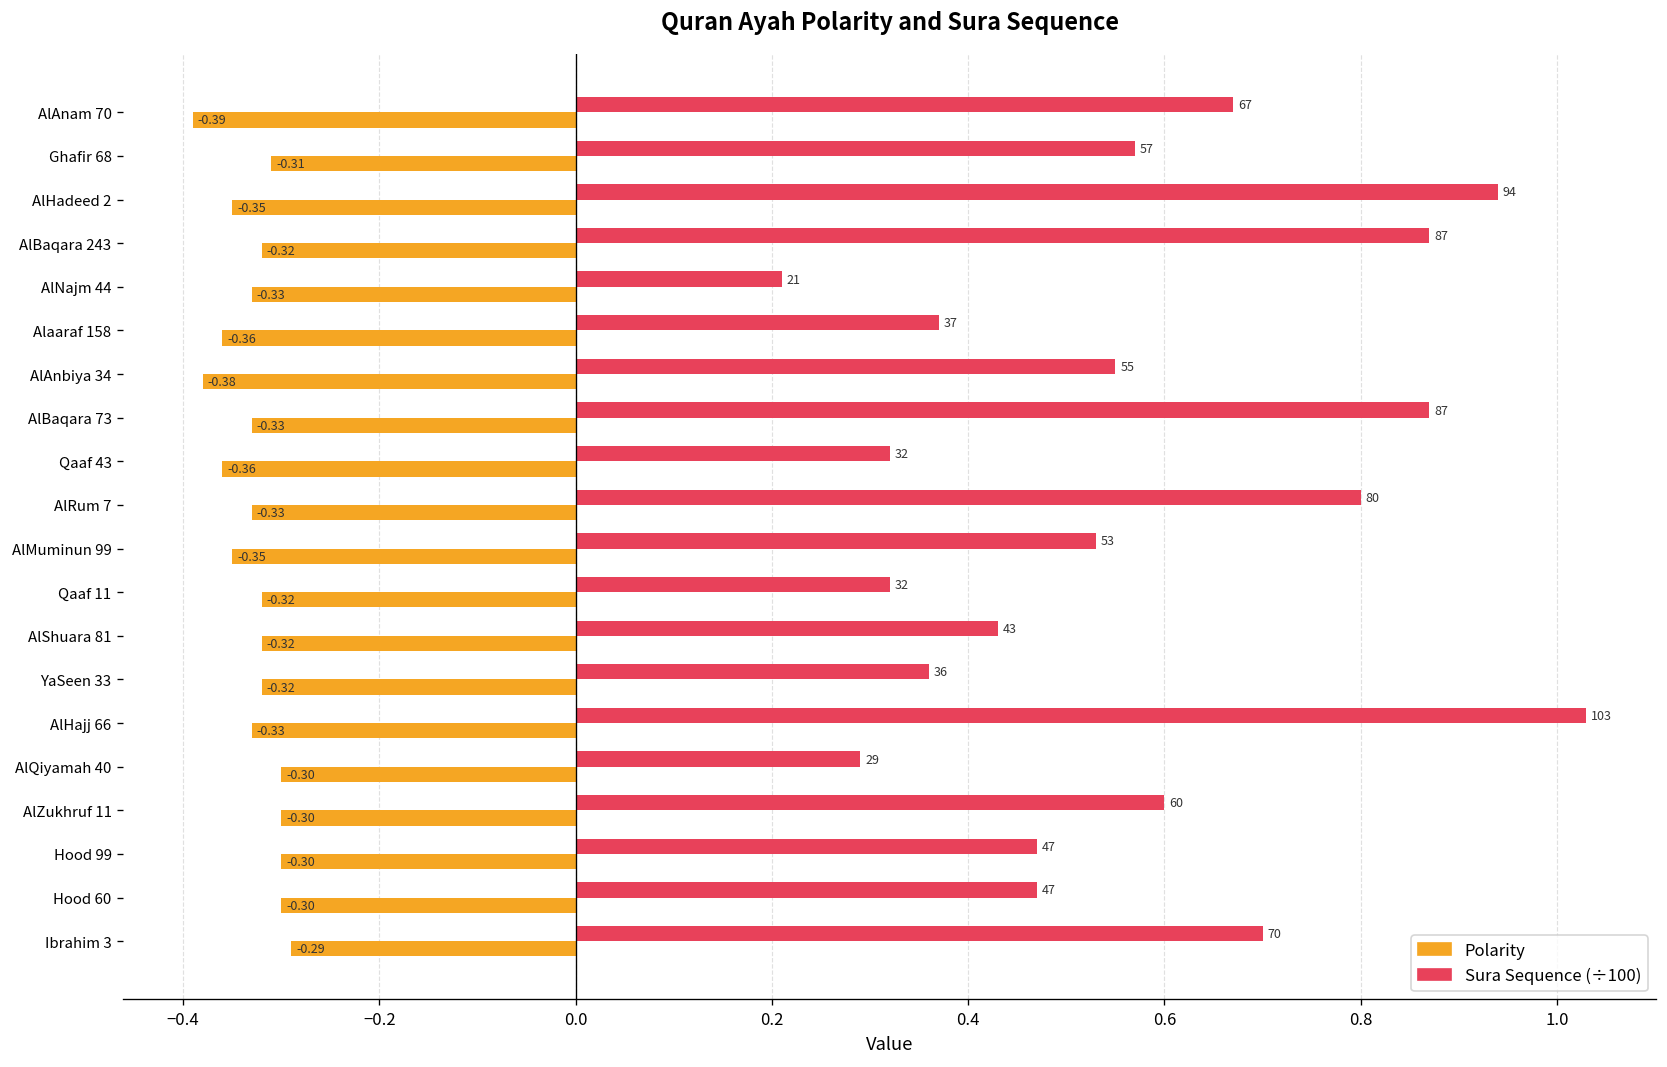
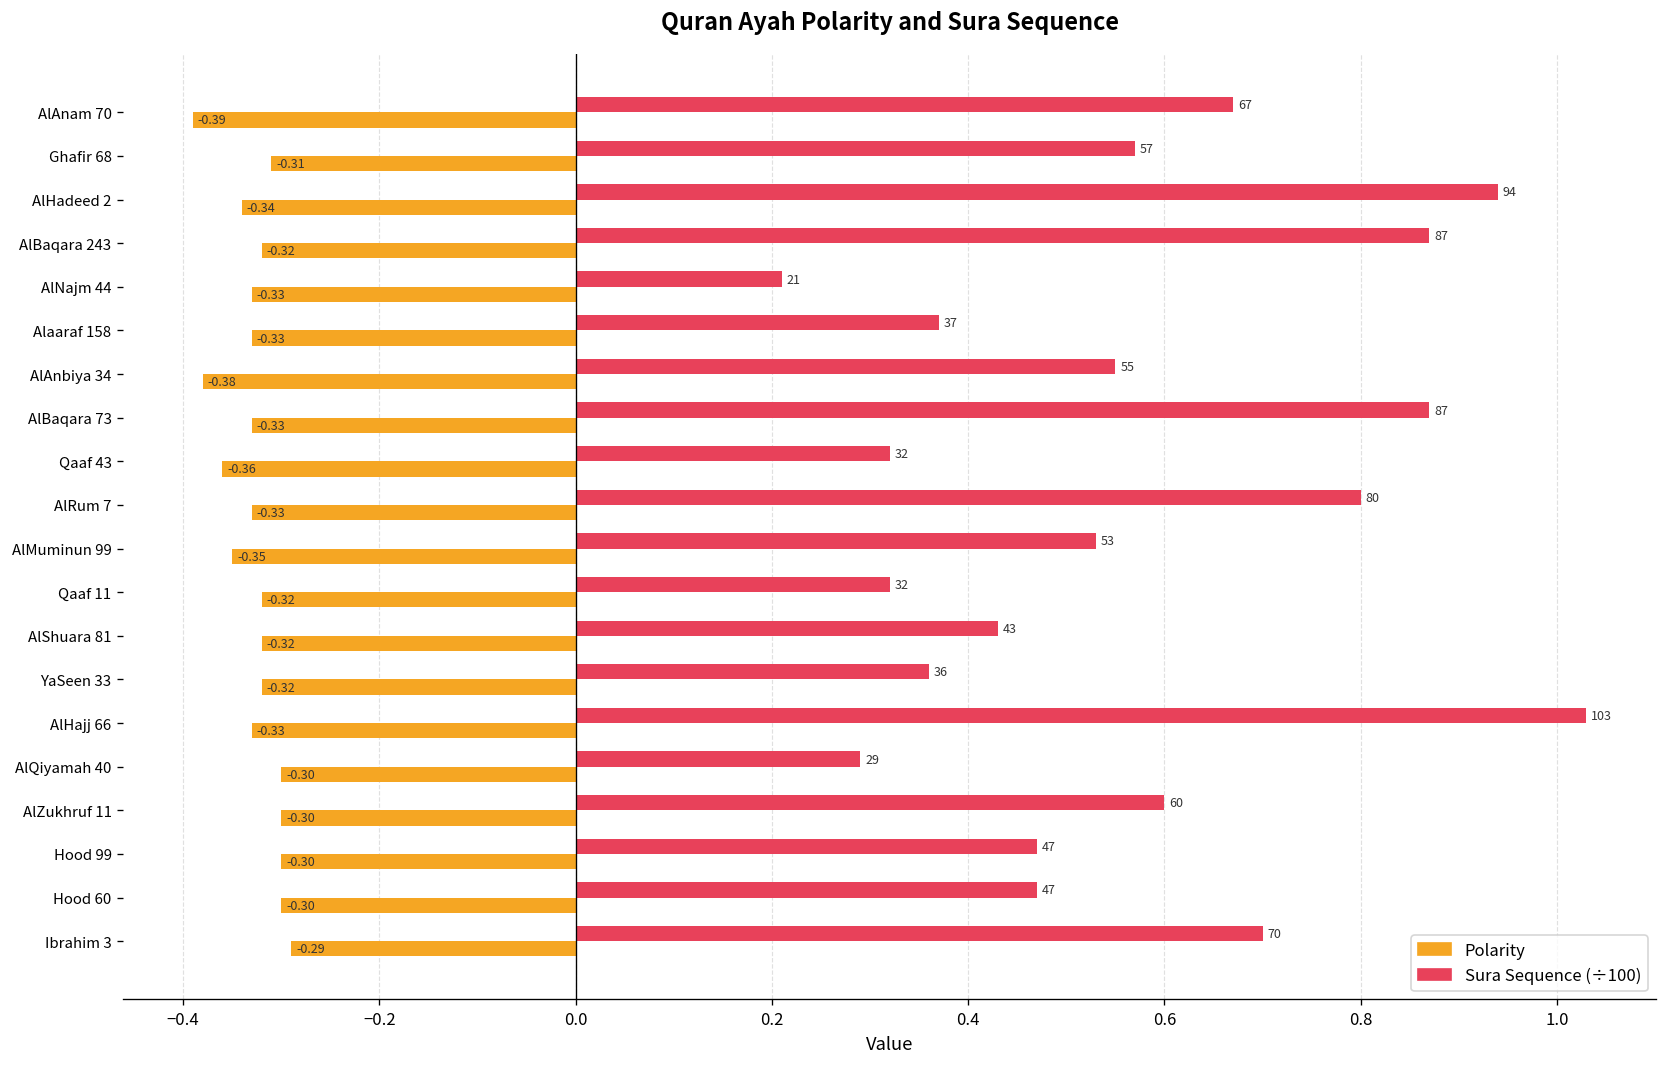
  {
    "Polarity": {
      "AlAnam 70": -0.39,
      "Ghafir 68": -0.31,
-     "AlHadeed 2": -0.35,
+     "AlHadeed 2": -0.34,
      "AlBaqara 243": -0.32,
      "AlNajm 44": -0.33,
-     "Alaaraf 158": -0.36,
+     "Alaaraf 158": -0.33,
      "AlAnbiya 34": -0.38,
      "AlBaqara 73": -0.33,
      "Qaaf 43": -0.36,
      "AlRum 7": -0.33,
      "AlMuminun 99": -0.35,
      "Qaaf 11": -0.32,
      "AlShuara 81": -0.32,
      "YaSeen 33": -0.32,
      "AlHajj 66": -0.33,
      "AlQiyamah 40": -0.30,
      "AlZukhruf 11": -0.30,
      "Hood 99": -0.30,
      "Hood 60": -0.30,
      "Ibrahim 3": -0.29
    }
  }
